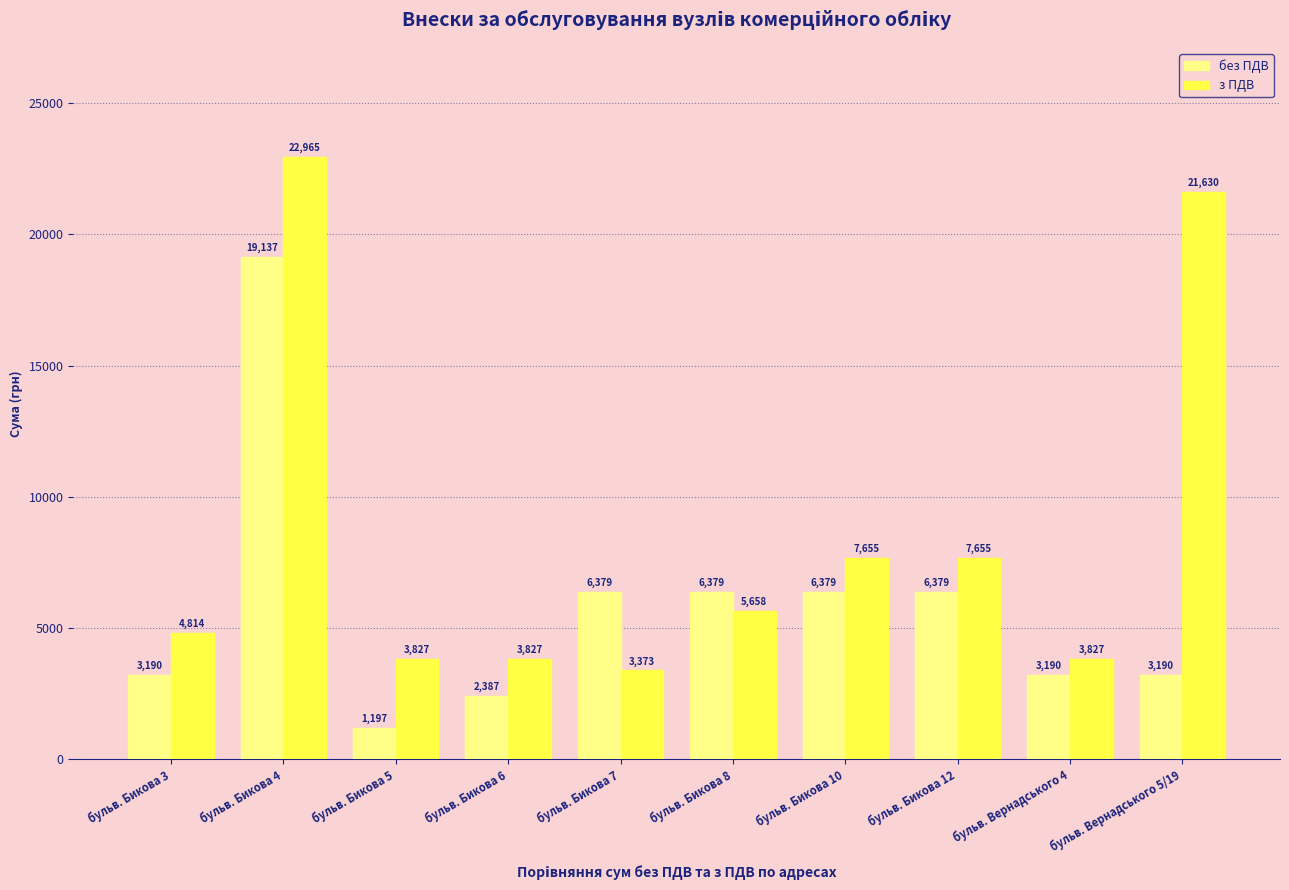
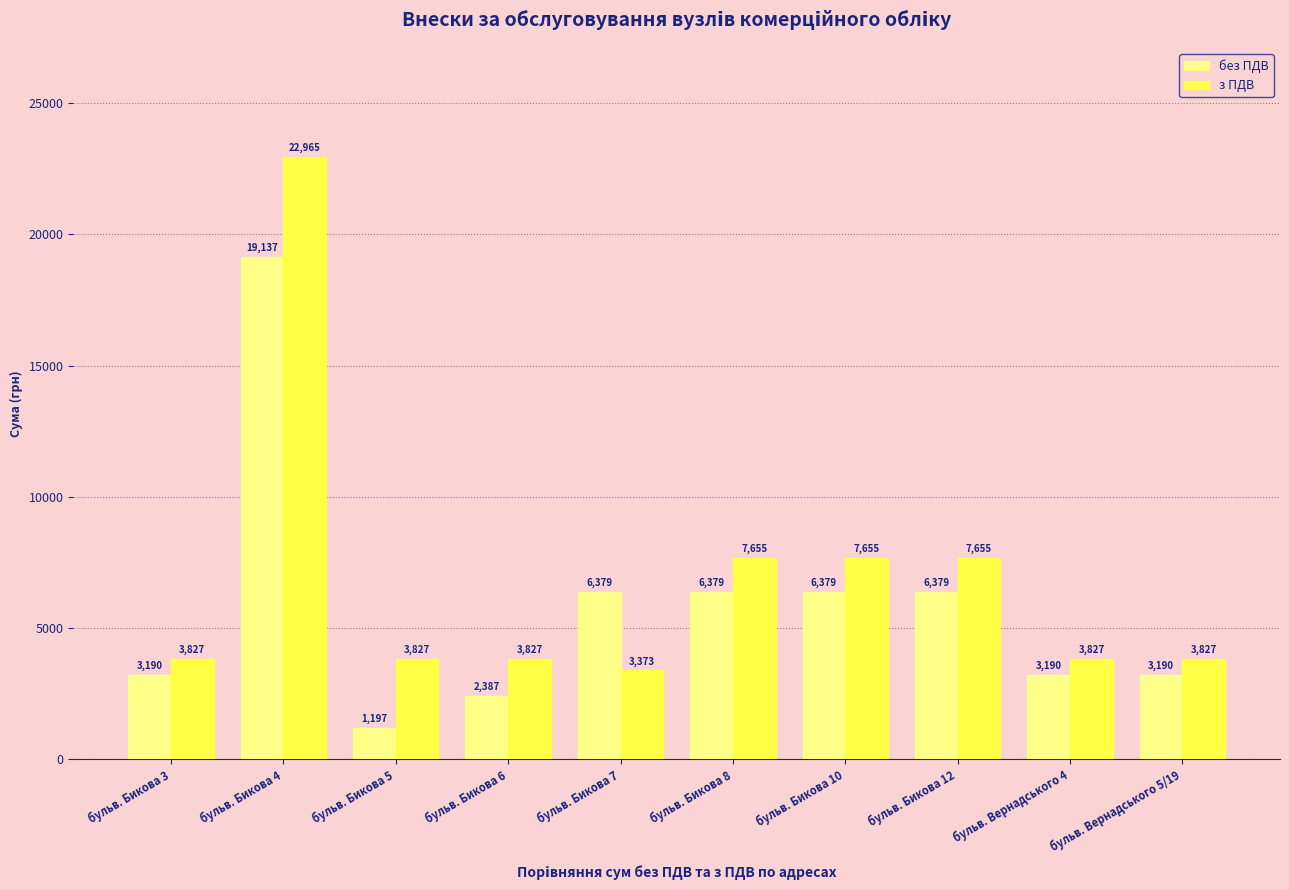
  {
    "без ПДВ": {
      "бульв. Бикова 3": "3,190",
      "бульв. Бикова 4": "19,137",
      "бульв. Бикова 5": "1,197",
      "бульв. Бикова 6": "2,387",
      "бульв. Бикова 7": "6,379",
      "бульв. Бикова 8": "6,379",
      "бульв. Бикова 10": "6,379",
      "бульв. Бикова 12": "6,379",
      "бульв. Вернадського 4": "3,190",
      "бульв. Вернадського 5/19": "3,190"
    },
    "з ПДВ": {
-     "бульв. Бикова 3": "4,814",
+     "бульв. Бикова 3": "3,827",
      "бульв. Бикова 4": "22,965",
      "бульв. Бикова 5": "3,827",
      "бульв. Бикова 6": "3,827",
      "бульв. Бикова 7": "3,373",
-     "бульв. Бикова 8": "5,658",
+     "бульв. Бикова 8": "7,655",
      "бульв. Бикова 10": "7,655",
      "бульв. Бикова 12": "7,655",
      "бульв. Вернадського 4": "3,827",
-     "бульв. Вернадського 5/19": "21,630"
+     "бульв. Вернадського 5/19": "3,827"
    }
  }
